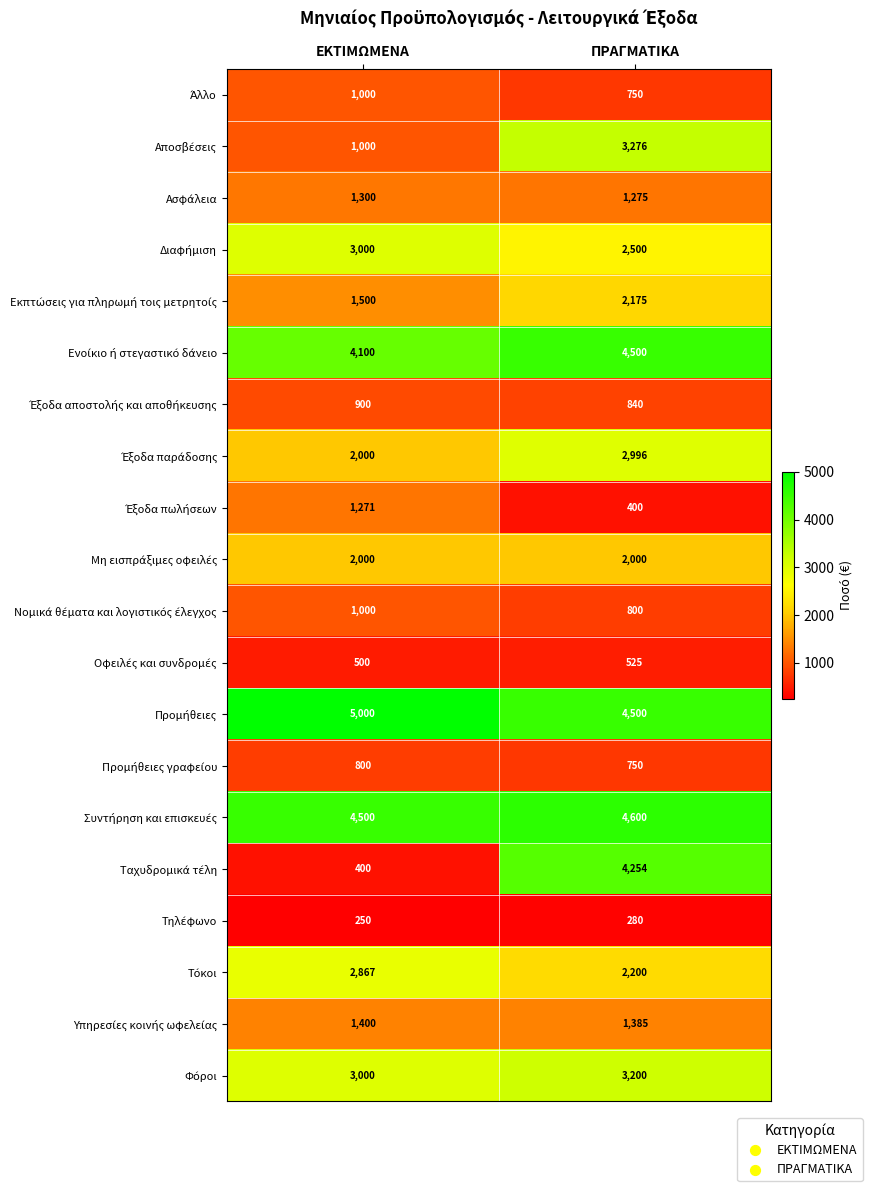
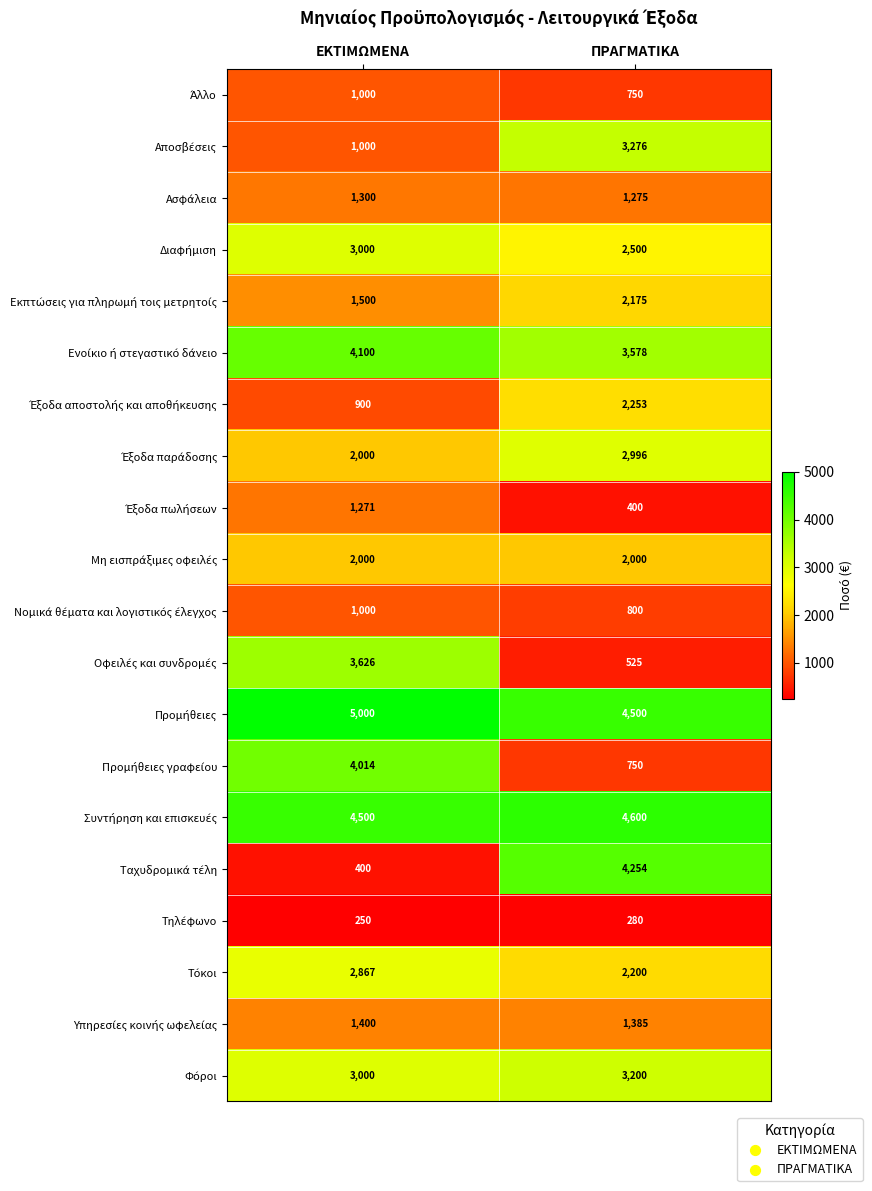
  {
    "Άλλο": {
      "ΕΚΤΙΜΩΜΕΝΑ": "1,000",
      "ΠΡΑΓΜΑΤΙΚΑ": "750"
    },
    "Αποσβέσεις": {
      "ΕΚΤΙΜΩΜΕΝΑ": "1,000",
      "ΠΡΑΓΜΑΤΙΚΑ": "3,276"
    },
    "Ασφάλεια": {
      "ΕΚΤΙΜΩΜΕΝΑ": "1,300",
      "ΠΡΑΓΜΑΤΙΚΑ": "1,275"
    },
    "Διαφήμιση": {
      "ΕΚΤΙΜΩΜΕΝΑ": "3,000",
      "ΠΡΑΓΜΑΤΙΚΑ": "2,500"
    },
    "Εκπτώσεις για πληρωμή τοις μετρητοίς": {
      "ΕΚΤΙΜΩΜΕΝΑ": "1,500",
      "ΠΡΑΓΜΑΤΙΚΑ": "2,175"
    },
    "Ενοίκιο ή στεγαστικό δάνειο": {
      "ΕΚΤΙΜΩΜΕΝΑ": "4,100",
-     "ΠΡΑΓΜΑΤΙΚΑ": "4,500"
+     "ΠΡΑΓΜΑΤΙΚΑ": "3,578"
    },
    "Έξοδα αποστολής και αποθήκευσης": {
      "ΕΚΤΙΜΩΜΕΝΑ": "900",
-     "ΠΡΑΓΜΑΤΙΚΑ": "840"
+     "ΠΡΑΓΜΑΤΙΚΑ": "2,253"
    },
    "Έξοδα παράδοσης": {
      "ΕΚΤΙΜΩΜΕΝΑ": "2,000",
      "ΠΡΑΓΜΑΤΙΚΑ": "2,996"
    },
    "Έξοδα πωλήσεων": {
      "ΕΚΤΙΜΩΜΕΝΑ": "1,271",
      "ΠΡΑΓΜΑΤΙΚΑ": "400"
    },
    "Μη εισπράξιμες οφειλές": {
      "ΕΚΤΙΜΩΜΕΝΑ": "2,000",
      "ΠΡΑΓΜΑΤΙΚΑ": "2,000"
    },
    "Νομικά θέματα και λογιστικός έλεγχος": {
      "ΕΚΤΙΜΩΜΕΝΑ": "1,000",
      "ΠΡΑΓΜΑΤΙΚΑ": "800"
    },
    "Οφειλές και συνδρομές": {
-     "ΕΚΤΙΜΩΜΕΝΑ": "500",
+     "ΕΚΤΙΜΩΜΕΝΑ": "3,626",
      "ΠΡΑΓΜΑΤΙΚΑ": "525"
    },
    "Προμήθειες": {
      "ΕΚΤΙΜΩΜΕΝΑ": "5,000",
      "ΠΡΑΓΜΑΤΙΚΑ": "4,500"
    },
    "Προμήθειες γραφείου": {
-     "ΕΚΤΙΜΩΜΕΝΑ": "800",
+     "ΕΚΤΙΜΩΜΕΝΑ": "4,014",
      "ΠΡΑΓΜΑΤΙΚΑ": "750"
    },
    "Συντήρηση και επισκευές": {
      "ΕΚΤΙΜΩΜΕΝΑ": "4,500",
      "ΠΡΑΓΜΑΤΙΚΑ": "4,600"
    },
    "Ταχυδρομικά τέλη": {
      "ΕΚΤΙΜΩΜΕΝΑ": "400",
      "ΠΡΑΓΜΑΤΙΚΑ": "4,254"
    },
    "Τηλέφωνο": {
      "ΕΚΤΙΜΩΜΕΝΑ": "250",
      "ΠΡΑΓΜΑΤΙΚΑ": "280"
    },
    "Τόκοι": {
      "ΕΚΤΙΜΩΜΕΝΑ": "2,867",
      "ΠΡΑΓΜΑΤΙΚΑ": "2,200"
    },
    "Υπηρεσίες κοινής ωφελείας": {
      "ΕΚΤΙΜΩΜΕΝΑ": "1,400",
      "ΠΡΑΓΜΑΤΙΚΑ": "1,385"
    },
    "Φόροι": {
      "ΕΚΤΙΜΩΜΕΝΑ": "3,000",
      "ΠΡΑΓΜΑΤΙΚΑ": "3,200"
    }
  }
